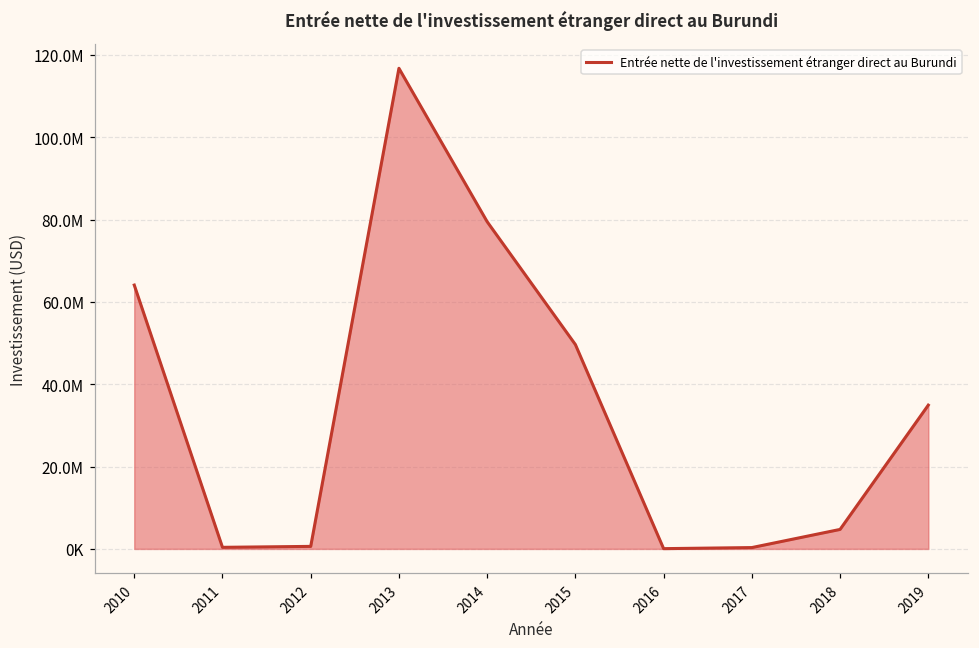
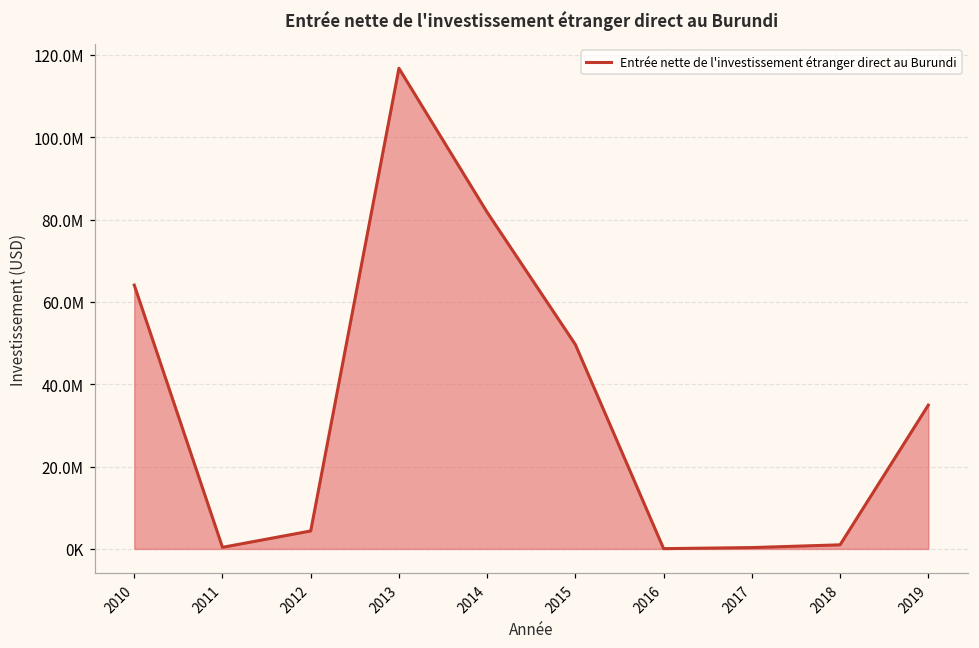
  {
    "2010": 64000000,
    "2011": 0,
-   "2012": 1000000,
+   "2012": 4000000,
    "2013": 117000000,
-   "2014": 79000000,
+   "2014": 82000000,
    "2015": 50000000,
    "2016": 0,
    "2017": 0,
-   "2018": 5000000,
+   "2018": 1000000,
    "2019": 35000000
  }
